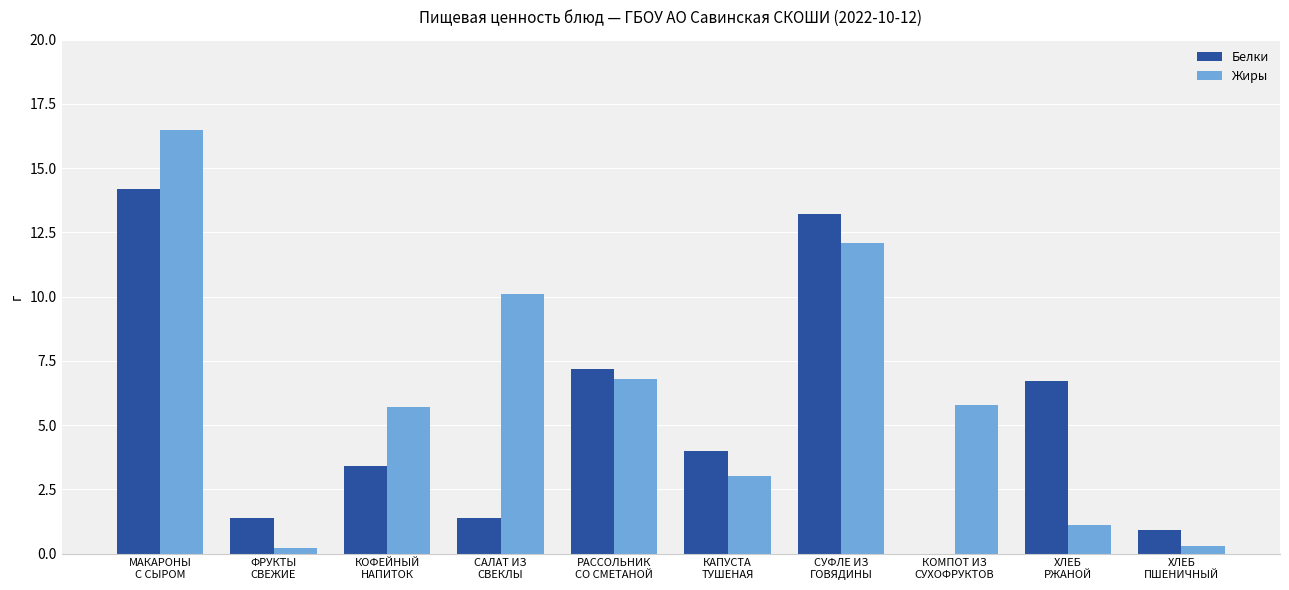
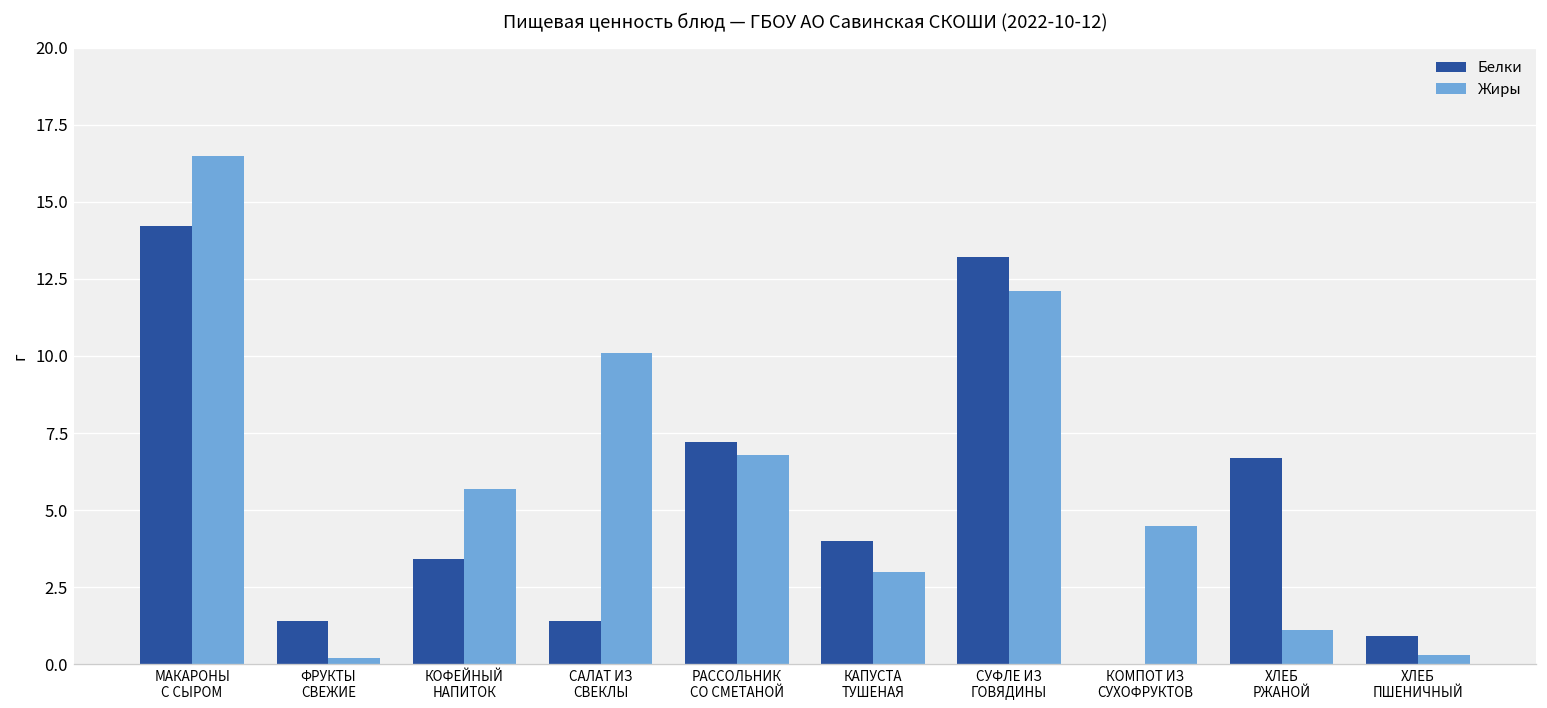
  {
    "Белки": {
      "МАКАРОНЫ С СЫРОМ": 14.2,
      "ФРУКТЫ СВЕЖИЕ": 1.4,
      "КОФЕЙНЫЙ НАПИТОК": 3.4,
      "САЛАТ ИЗ СВЕКЛЫ": 1.4,
      "РАССОЛЬНИК СО СМЕТАНОЙ": 7.2,
      "КАПУСТА ТУШЕНАЯ": 4.0,
      "СУФЛЕ ИЗ ГОВЯДИНЫ": 13.2,
      "КОМПОТ ИЗ СУХОФРУКТОВ": 0.0,
      "ХЛЕБ РЖАНОЙ": 6.7,
      "ХЛЕБ ПШЕНИЧНЫЙ": 0.9
    },
    "Жиры": {
      "МАКАРОНЫ С СЫРОМ": 16.5,
      "ФРУКТЫ СВЕЖИЕ": 0.2,
      "КОФЕЙНЫЙ НАПИТОК": 5.7,
      "САЛАТ ИЗ СВЕКЛЫ": 10.1,
      "РАССОЛЬНИК СО СМЕТАНОЙ": 6.8,
      "КАПУСТА ТУШЕНАЯ": 3.0,
      "СУФЛЕ ИЗ ГОВЯДИНЫ": 12.1,
-     "КОМПОТ ИЗ СУХОФРУКТОВ": 5.8,
+     "КОМПОТ ИЗ СУХОФРУКТОВ": 4.5,
      "ХЛЕБ РЖАНОЙ": 1.1,
      "ХЛЕБ ПШЕНИЧНЫЙ": 0.3
    }
  }
